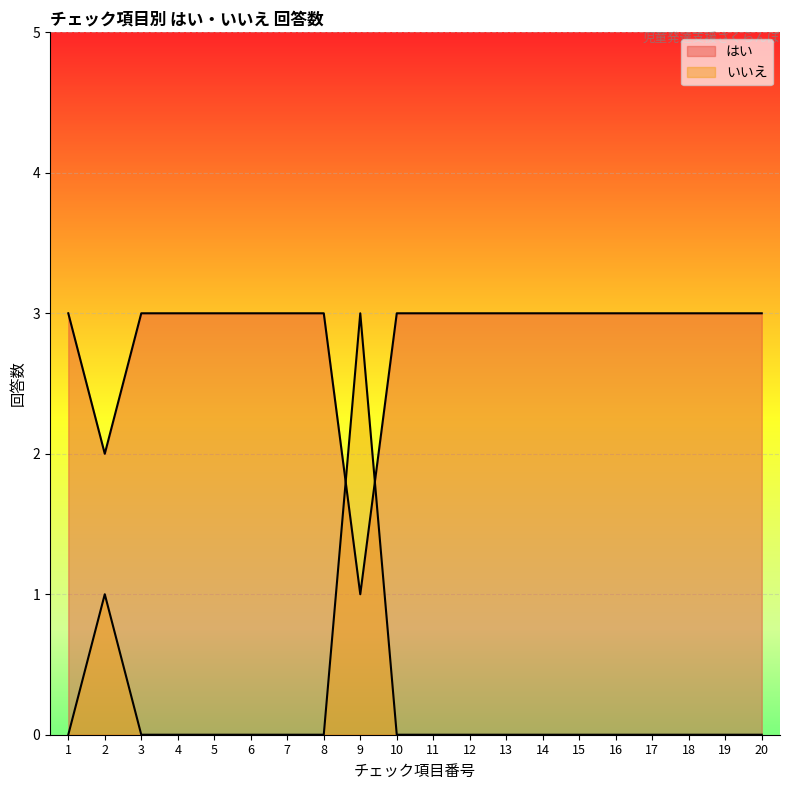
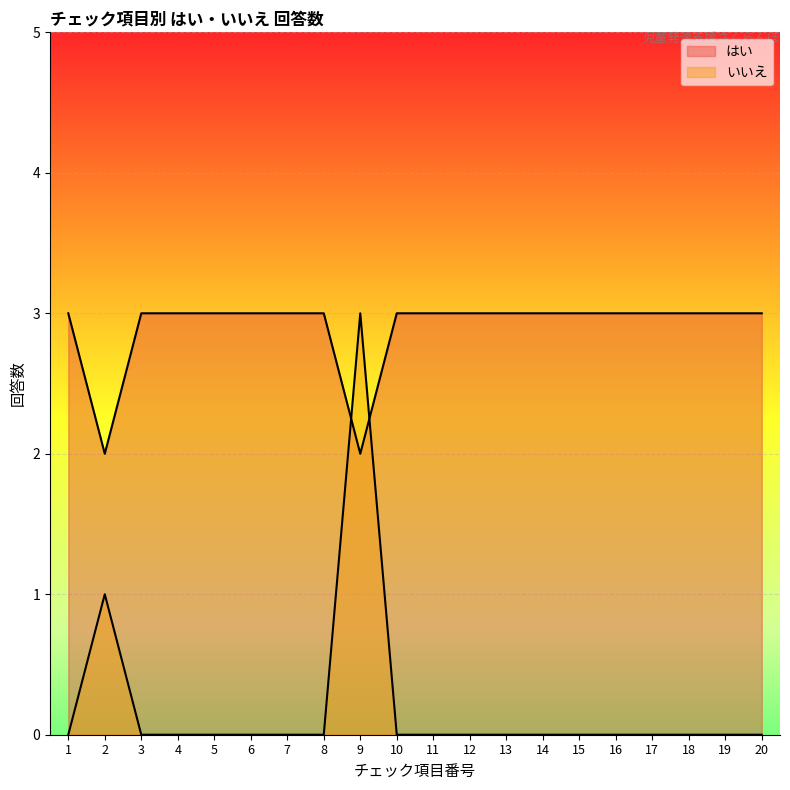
  {
    "はい": {
      "1": 3,
      "2": 2,
      "3": 3,
      "4": 3,
      "5": 3,
      "6": 3,
      "7": 3,
      "8": 3,
-     "9": 1,
+     "9": 2,
      "10": 3,
      "11": 3,
      "12": 3,
      "13": 3,
      "14": 3,
      "15": 3,
      "16": 3,
      "17": 3,
      "18": 3,
      "19": 3,
      "20": 3
    },
    "いいえ": {
      "1": 0,
      "2": 1,
      "3": 0,
      "4": 0,
      "5": 0,
      "6": 0,
      "7": 0,
      "8": 0,
      "9": 3,
      "10": 0,
      "11": 0,
      "12": 0,
      "13": 0,
      "14": 0,
      "15": 0,
      "16": 0,
      "17": 0,
      "18": 0,
      "19": 0,
      "20": 0
    }
  }
